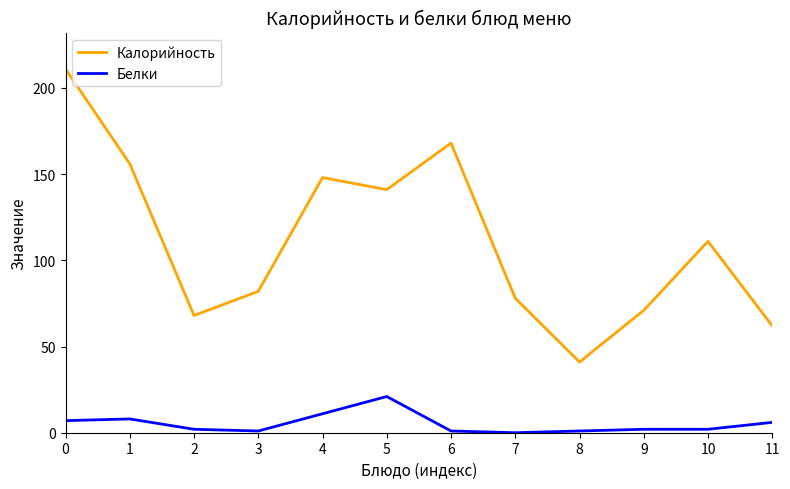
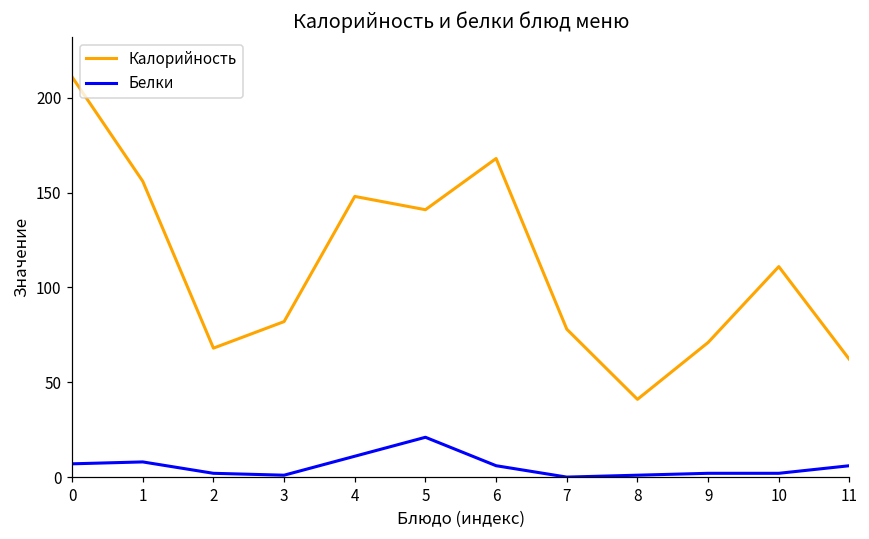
  {
    "Калорийность": {
      "0": 211,
      "1": 156,
      "2": 68,
      "3": 82,
      "4": 148,
      "5": 141,
      "6": 168,
      "7": 78,
      "8": 41,
      "9": 71,
      "10": 111,
      "11": 62
    },
    "Белки": {
      "0": 7,
      "1": 8,
      "2": 2,
      "3": 1,
      "4": 11,
      "5": 21,
-     "6": 1,
+     "6": 6,
      "7": 0,
      "8": 1,
      "9": 2,
      "10": 2,
      "11": 6
    }
  }
